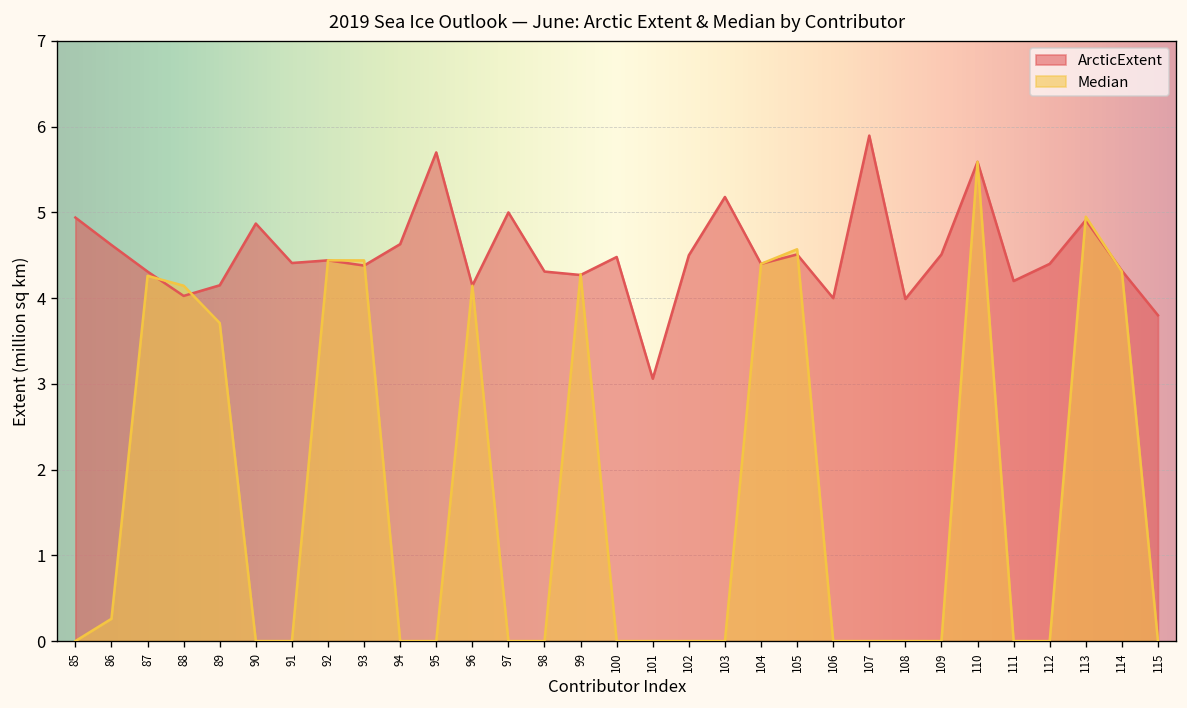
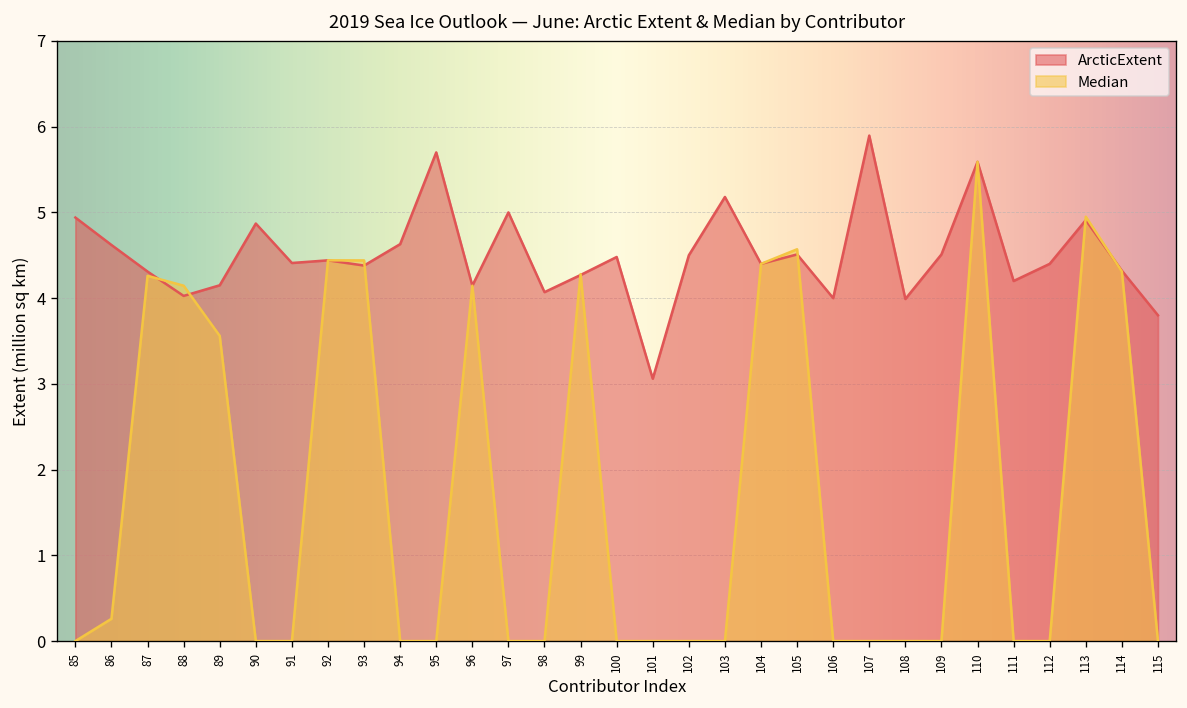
  {
    "ArcticExtent": {
      "85": 4.9,
      "86": 4.6,
      "87": 4.3,
      "88": 4.0,
      "89": 4.2,
      "90": 4.9,
      "91": 4.4,
      "93": 4.4,
      "94": 4.6,
      "95": 5.7,
      "97": 5.0,
-     "98": 4.3,
+     "98": 4.1,
      "100": 4.5,
      "101": 3.1,
      "102": 4.5,
      "103": 5.2,
      "105": 4.5,
      "106": 4.0,
      "107": 5.9,
      "108": 4.0,
      "109": 4.5,
      "111": 4.2,
      "112": 4.4,
      "113": 4.9,
      "115": 3.8
    },
    "Median": {
      "85": 0.0,
      "86": 0.3,
      "87": 4.3,
      "88": 4.1,
-     "89": 3.7,
+     "89": 3.6,
      "90": 0.0,
      "91": 0.0,
      "93": 4.4,
      "94": 0.0,
      "95": 0.0,
      "97": 0.0,
      "98": 0.0,
      "100": 0.0,
      "101": 0.0,
      "102": 0.0,
      "103": 0.0,
      "105": 4.6,
      "106": 0.0,
      "107": 0.0,
      "108": 0.0,
      "109": 0.0,
      "111": 0.0,
      "112": 0.0,
      "113": 5.0,
      "115": 0.0
    }
  }
